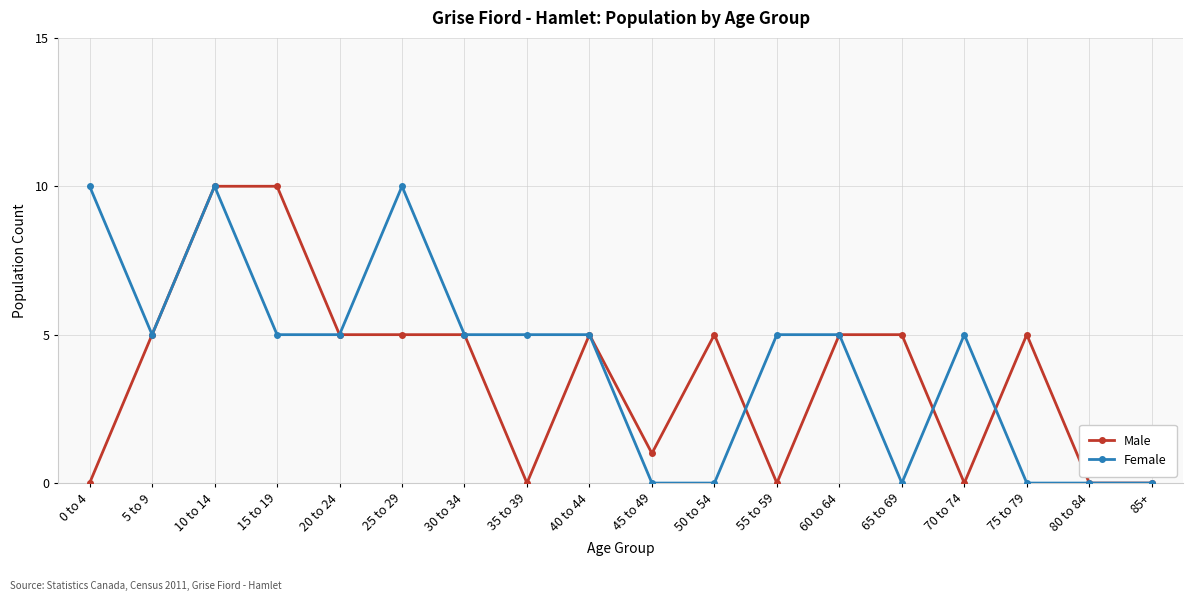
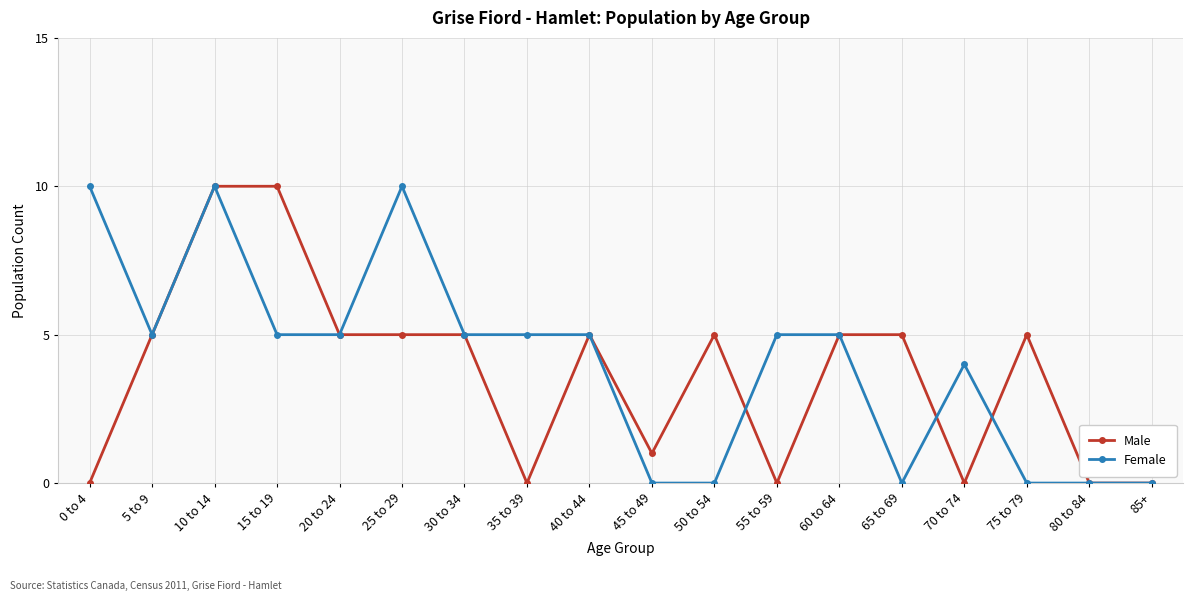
  {
    "Male": {
      "0 to 4": 0,
      "15 to 19": 10,
      "25 to 29": 5,
      "35 to 39": 0,
      "45 to 49": 1,
      "50 to 54": 5,
      "55 to 59": 0,
      "65 to 69": 5,
      "70 to 74": 0,
      "75 to 79": 5
    },
    "Female": {
      "0 to 4": 10,
      "15 to 19": 5,
      "25 to 29": 10,
      "35 to 39": 5,
      "45 to 49": 0,
      "50 to 54": 0,
      "55 to 59": 5,
      "65 to 69": 0,
-     "70 to 74": 5,
+     "70 to 74": 4,
      "75 to 79": 0
    }
  }
